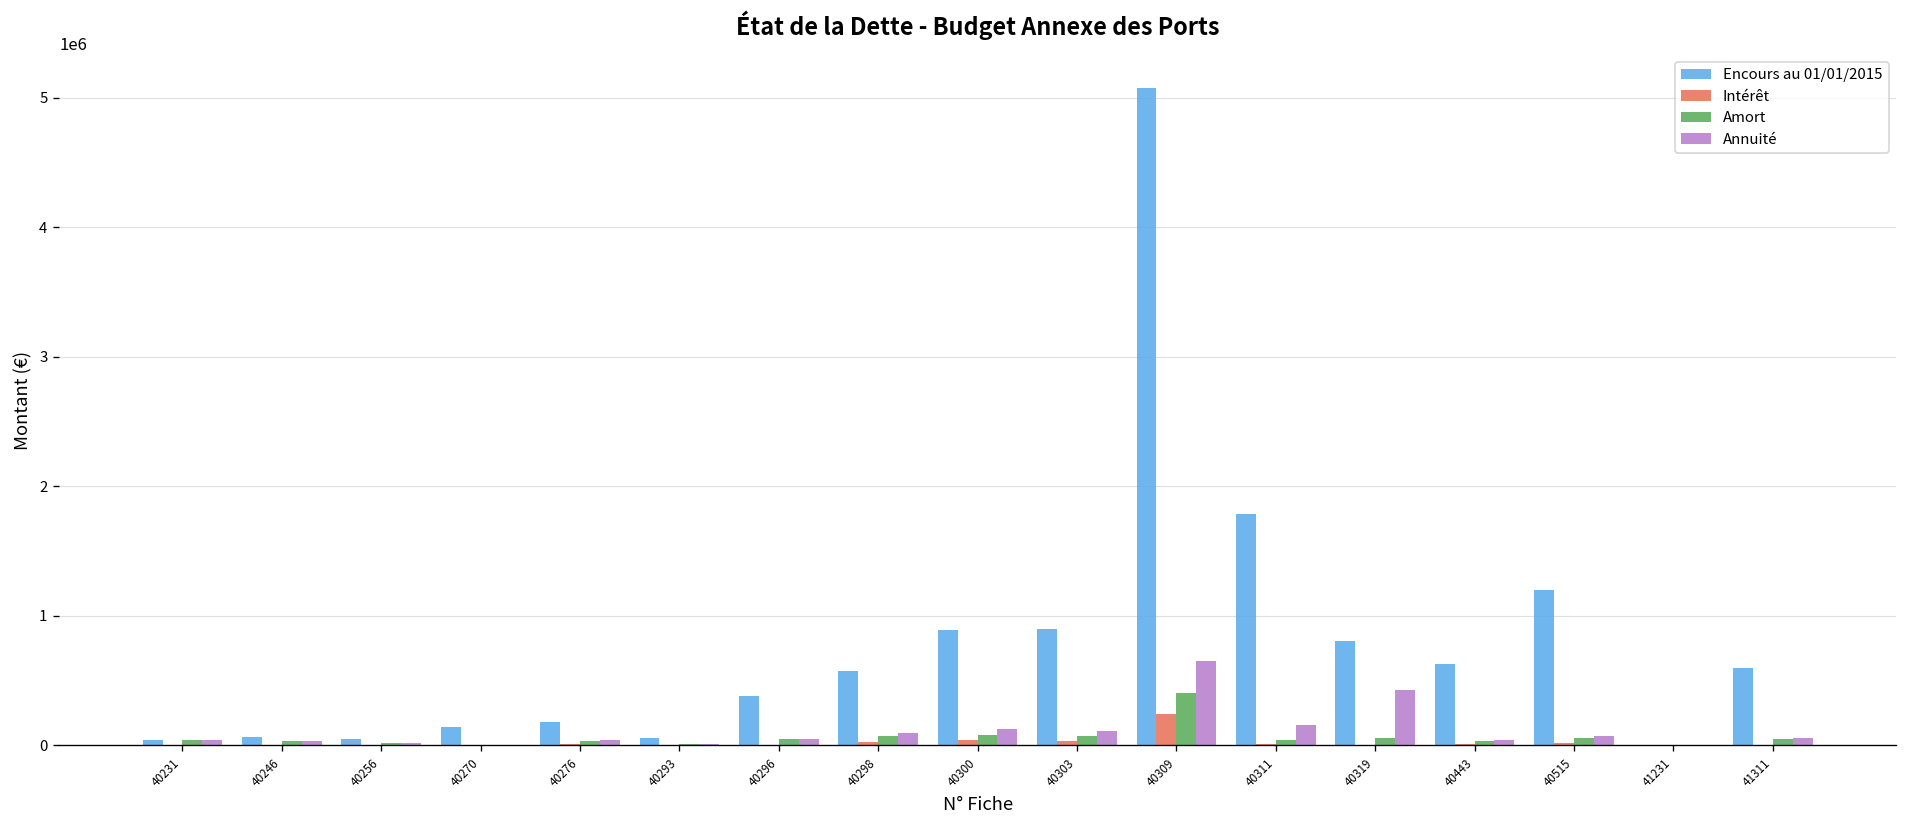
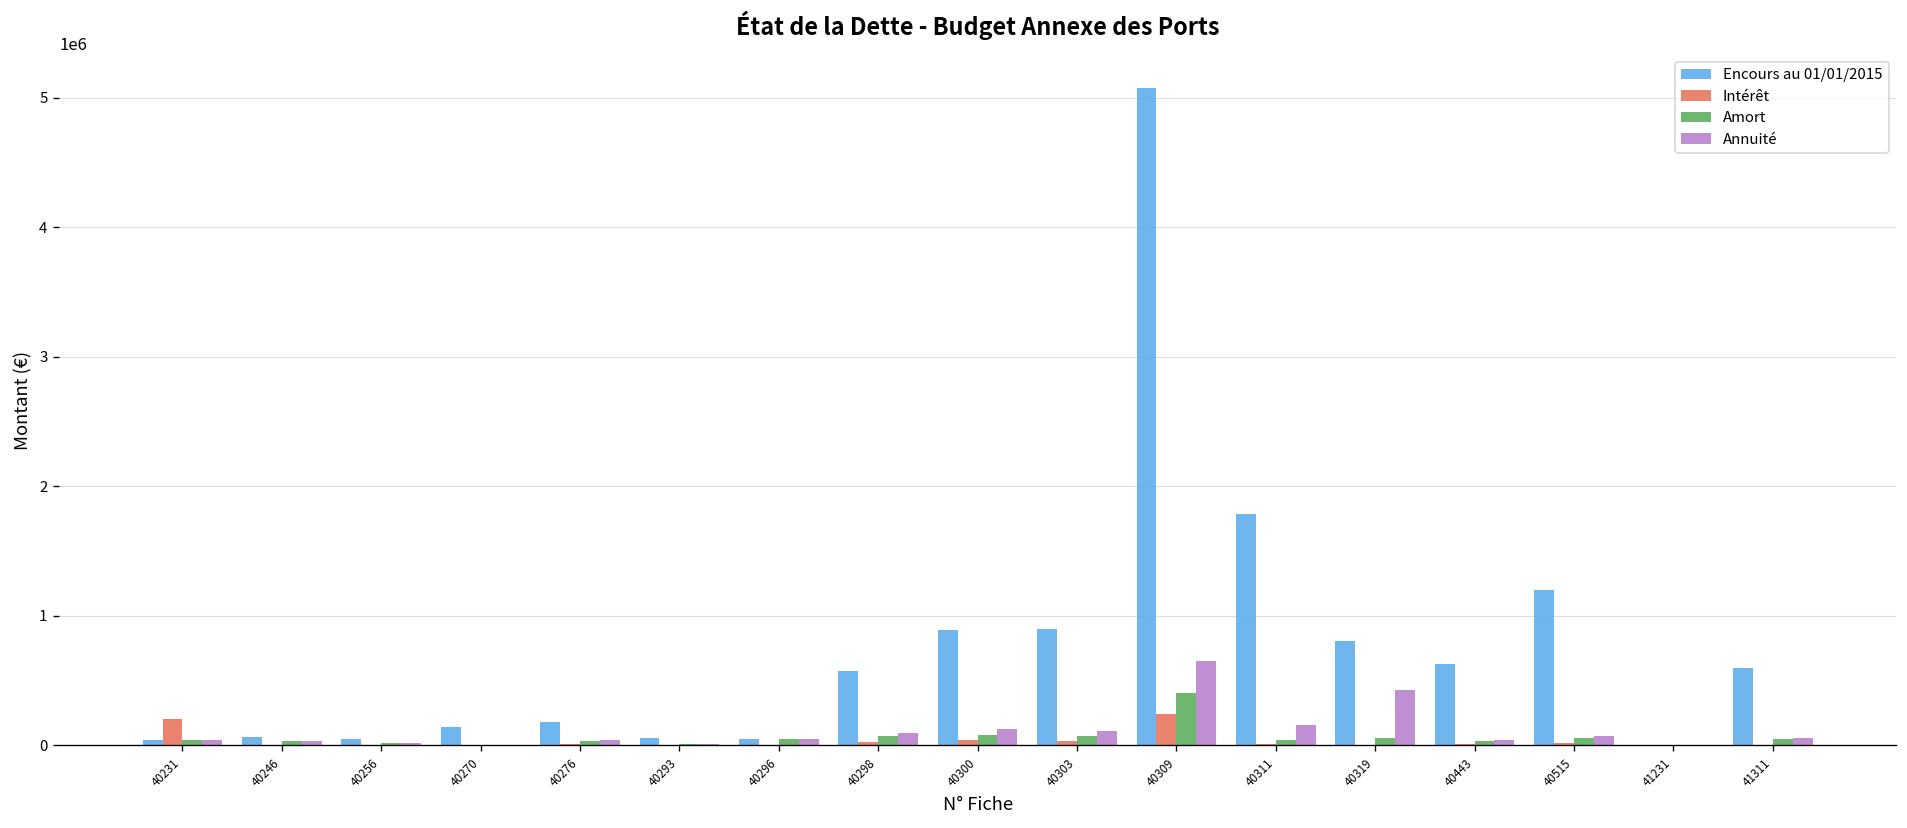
  {
    "Encours au 01/01/2015": {
      "40231": 40000,
      "40246": 70000,
      "40256": 50000,
      "40270": 140000,
      "40276": 180000,
      "40293": 60000,
-     "40296": 380000,
+     "40296": 50000,
      "40298": 580000,
      "40300": 890000,
      "40303": 900000,
      "40309": 5080000,
      "40311": 1790000,
      "40319": 800000,
      "40443": 630000,
      "40515": 1200000,
      "41311": 590000
    },
    "Intérêt": {
-     "40231": 0,
+     "40231": 200000,
      "40298": 20000,
      "40300": 40000,
      "40303": 30000,
      "40309": 240000
    },
    "Amort": {
      "40231": 40000,
      "40246": 30000,
      "40276": 30000,
      "40296": 50000,
      "40298": 70000,
      "40300": 80000,
      "40303": 80000,
      "40309": 410000,
      "40311": 40000,
      "40319": 60000,
      "40443": 40000,
      "40515": 60000,
      "41311": 50000
    },
    "Annuité": {
      "40231": 40000,
      "40246": 30000,
      "40276": 40000,
      "40296": 50000,
      "40298": 100000,
      "40300": 120000,
      "40303": 110000,
      "40309": 650000,
      "40311": 160000,
      "40319": 430000,
      "40443": 40000,
      "40515": 80000,
      "41311": 50000
    }
  }
